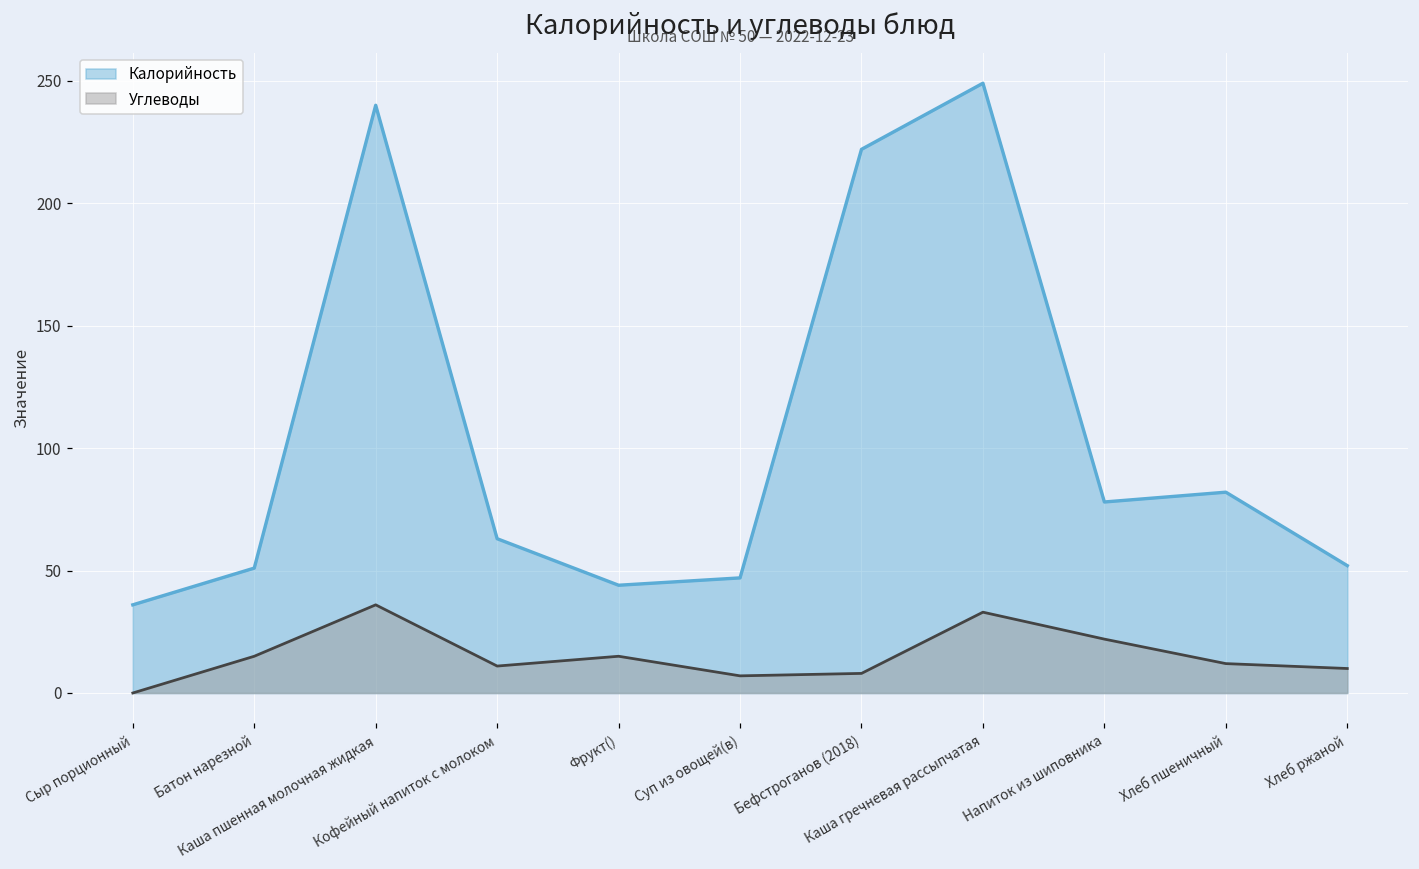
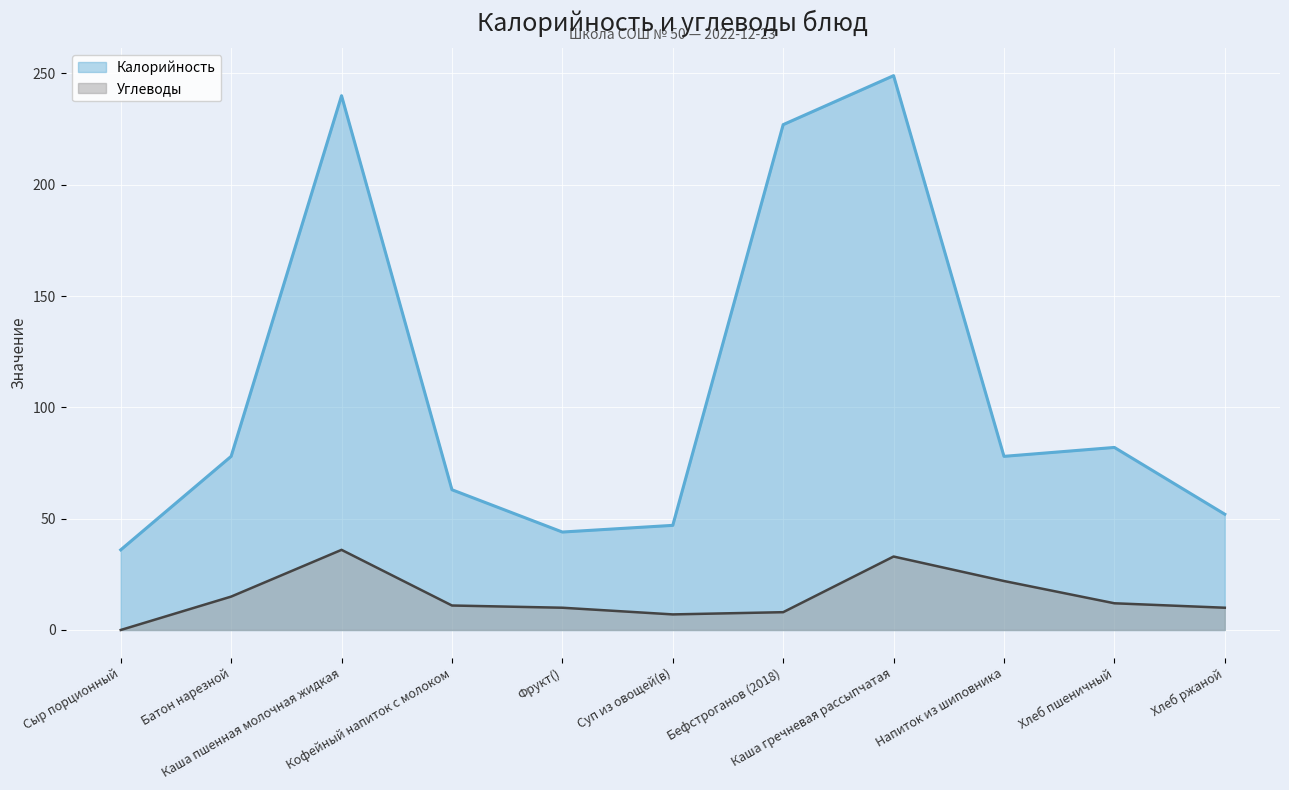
  {
    "Калорийность": {
      "Сыр порционный": 36,
-     "Батон нарезной": 51,
+     "Батон нарезной": 78,
      "Каша пшенная молочная жидкая": 240,
      "Кофейный напиток с молоком": 63,
      "Фрукт()": 44,
      "Суп из овощей(в)": 47,
-     "Бефстроганов (2018)": 222,
+     "Бефстроганов (2018)": 227,
      "Каша гречневая рассыпчатая": 249,
      "Напиток из шиповника": 78,
      "Хлеб пшеничный": 82,
      "Хлеб ржаной": 52
    },
    "Углеводы": {
      "Сыр порционный": 0,
      "Батон нарезной": 15,
      "Каша пшенная молочная жидкая": 36,
      "Кофейный напиток с молоком": 11,
-     "Фрукт()": 15,
+     "Фрукт()": 10,
      "Суп из овощей(в)": 7,
      "Бефстроганов (2018)": 8,
      "Каша гречневая рассыпчатая": 33,
      "Напиток из шиповника": 22,
      "Хлеб пшеничный": 12,
      "Хлеб ржаной": 10
    }
  }
